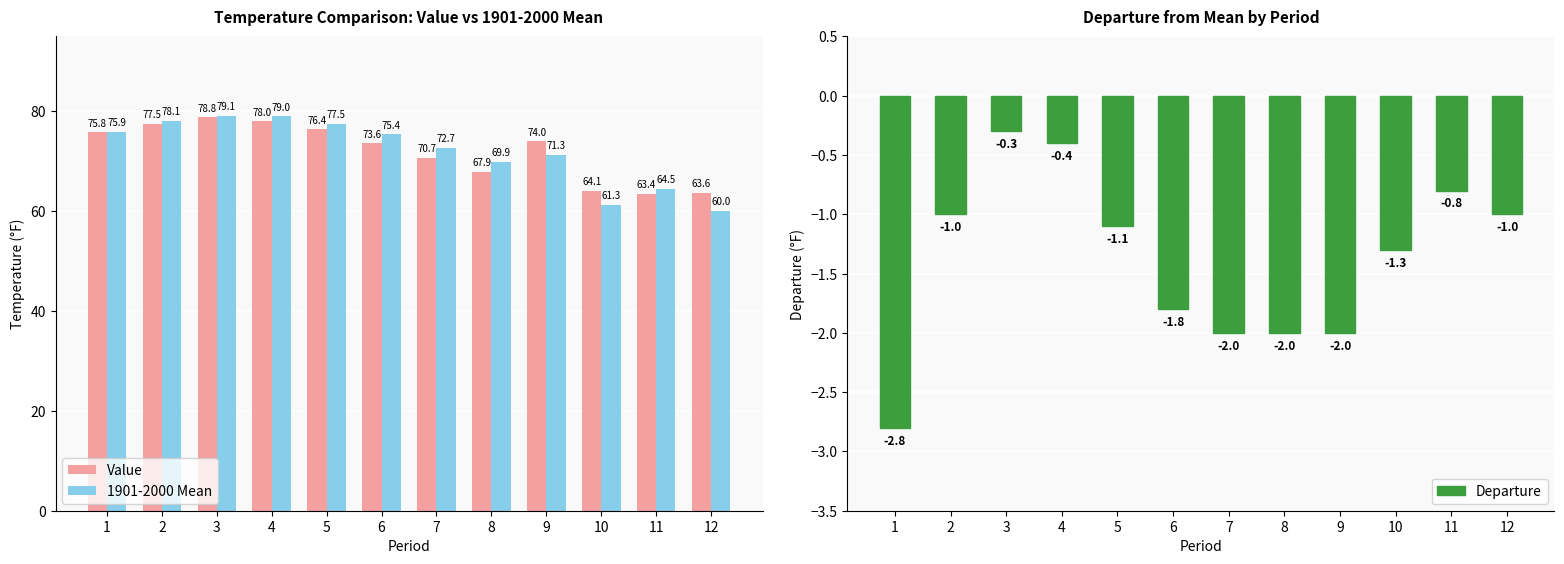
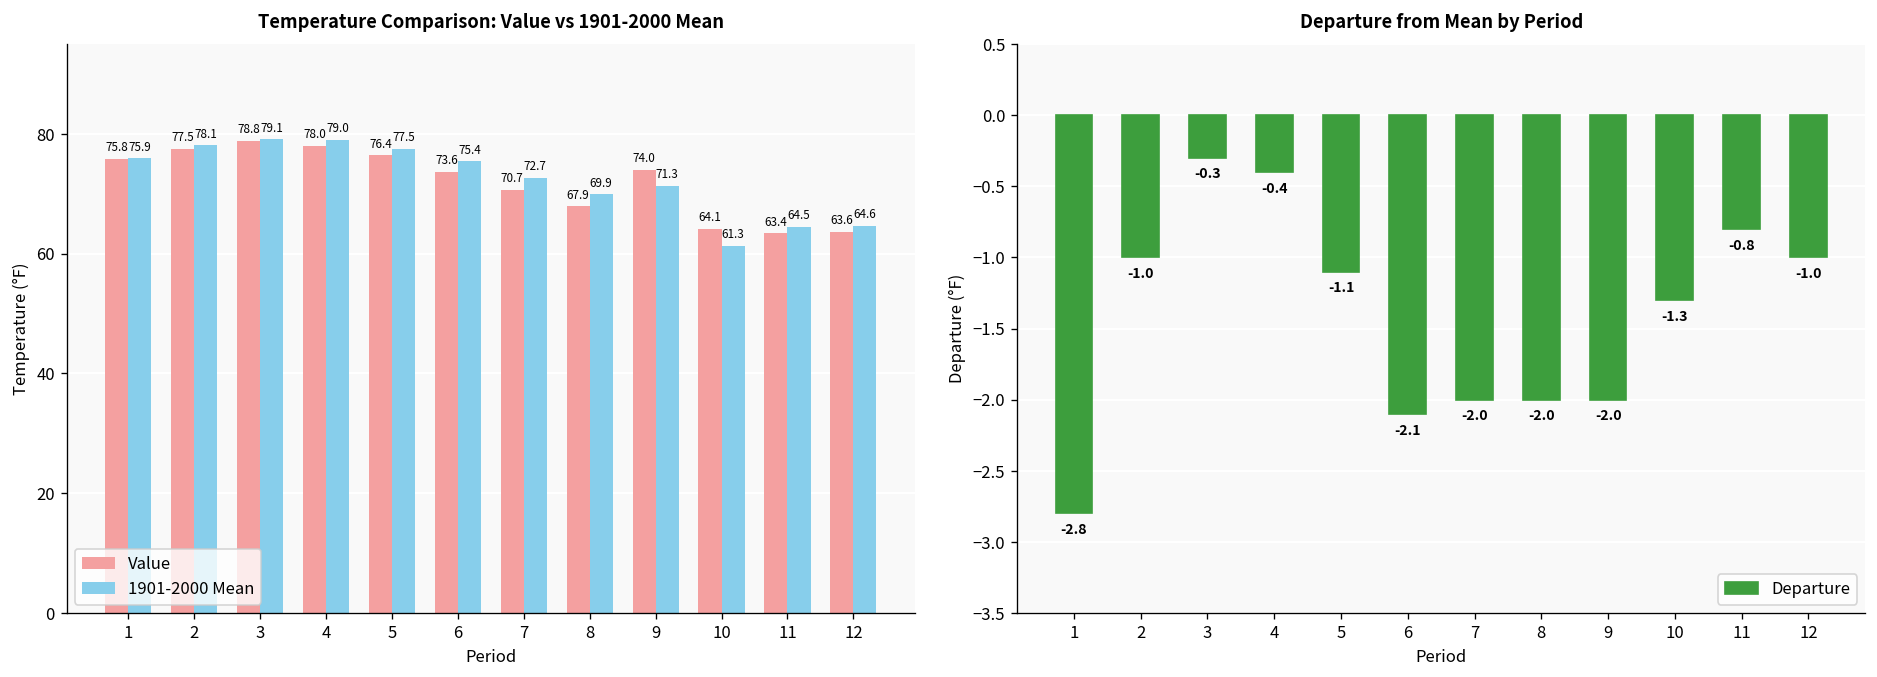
  {
    "Temperature Comparison: Value vs 1901-2000 Mean": {
      "Value": {
        "1": 75.8,
        "2": 77.5,
        "3": 78.8,
        "4": 78.0,
        "5": 76.4,
        "6": 73.6,
        "7": 70.7,
        "8": 67.9,
        "9": 74.0,
        "10": 64.1,
        "11": 63.4,
        "12": 63.6
      },
      "1901-2000 Mean": {
        "1": 75.9,
        "2": 78.1,
        "3": 79.1,
        "4": 79.0,
        "5": 77.5,
        "6": 75.4,
        "7": 72.7,
        "8": 69.9,
        "9": 71.3,
        "10": 61.3,
        "11": 64.5,
-       "12": 60.0
+       "12": 64.6
      }
    },
    "Departure from Mean by Period": {
      "1": -2.8,
      "2": -1.0,
      "3": -0.3,
      "4": -0.4,
      "5": -1.1,
-     "6": -1.8,
+     "6": -2.1,
      "7": -2.0,
      "8": -2.0,
      "9": -2.0,
      "10": -1.3,
      "11": -0.8,
      "12": -1.0
    }
  }
